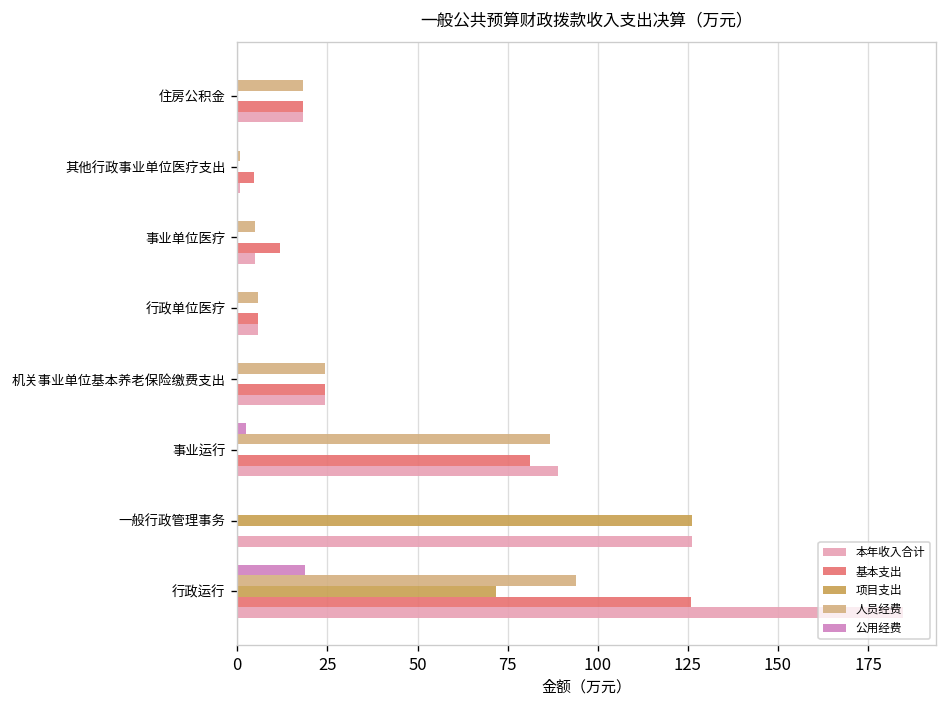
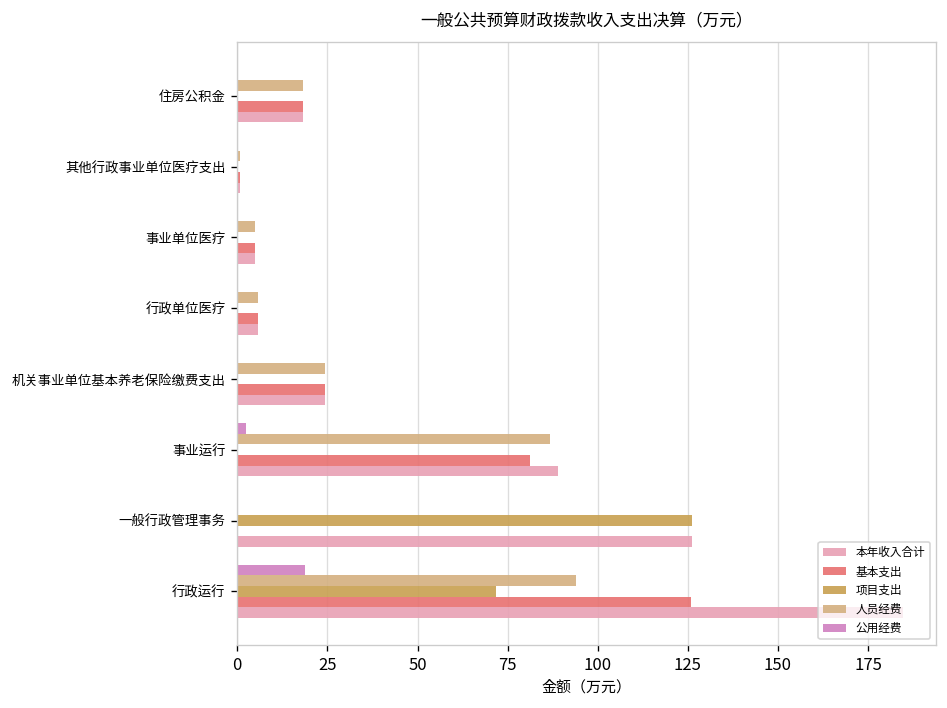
  {
    "基本支出": {
      "住房公积金": 18,
-     "其他行政事业单位医疗支出": 5,
-     "事业单位医疗": 12,
+     "其他行政事业单位医疗支出": 1,
+     "事业单位医疗": 5,
      "行政单位医疗": 6,
      "机关事业单位基本养老保险缴费支出": 24,
      "事业运行": 81,
      "一般行政管理事务": 0,
      "行政运行": 126
    }
  }
